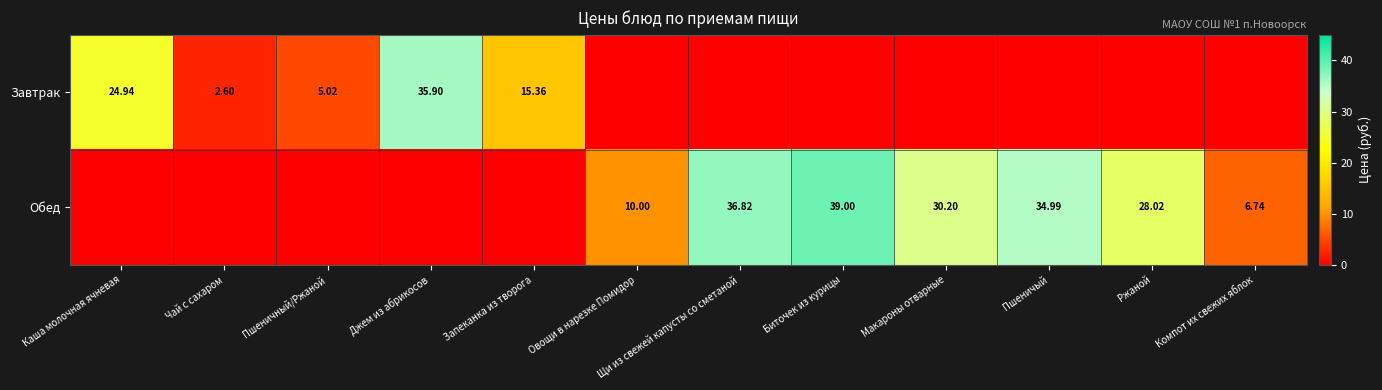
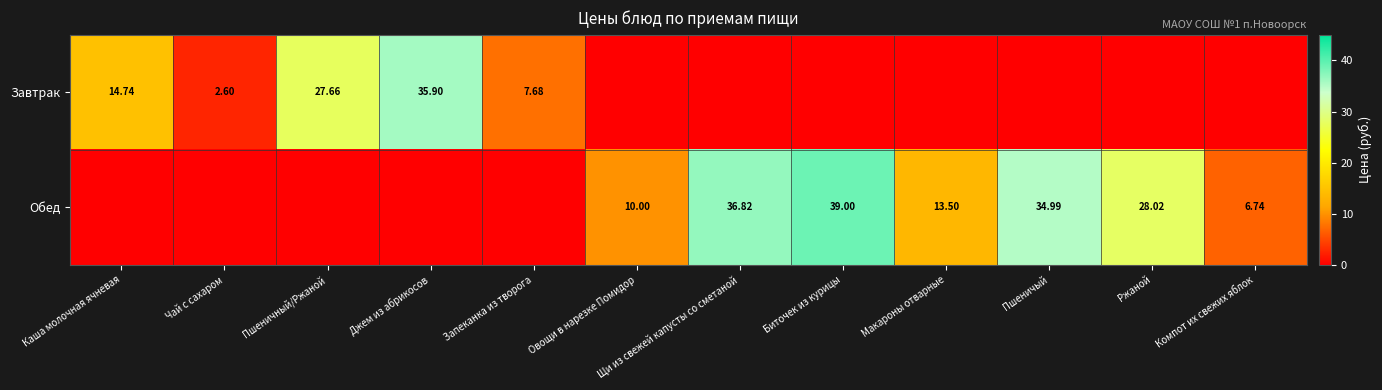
  {
    "Завтрак": {
-     "Каша молочная ячневая": 24.94,
+     "Каша молочная ячневая": 14.74,
      "Чай с сахаром": 2.60,
-     "Пшеничный/Ржаной": 5.02,
+     "Пшеничный/Ржаной": 27.66,
      "Джем из абрикосов": 35.90,
-     "Запеканка из творога": 15.36
+     "Запеканка из творога": 7.68
    },
    "Обед": {
      "Овощи в нарезке Помидор": 10.00,
      "Щи из свежей капусты со сметаной": 36.82,
      "Биточек из курицы": 39.00,
-     "Макароны отварные": 30.20,
+     "Макароны отварные": 13.50,
      "Пшеничый": 34.99,
      "Ржаной": 28.02,
      "Компот их свежих яблок": 6.74
    }
  }
